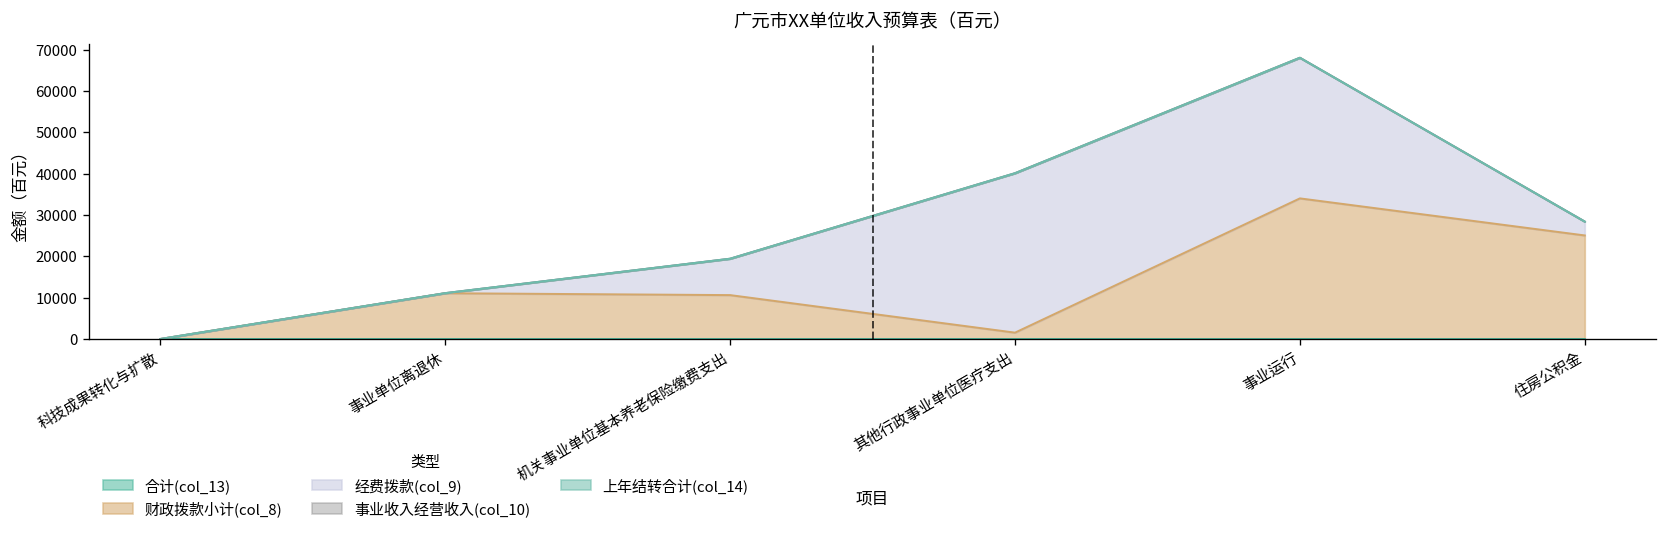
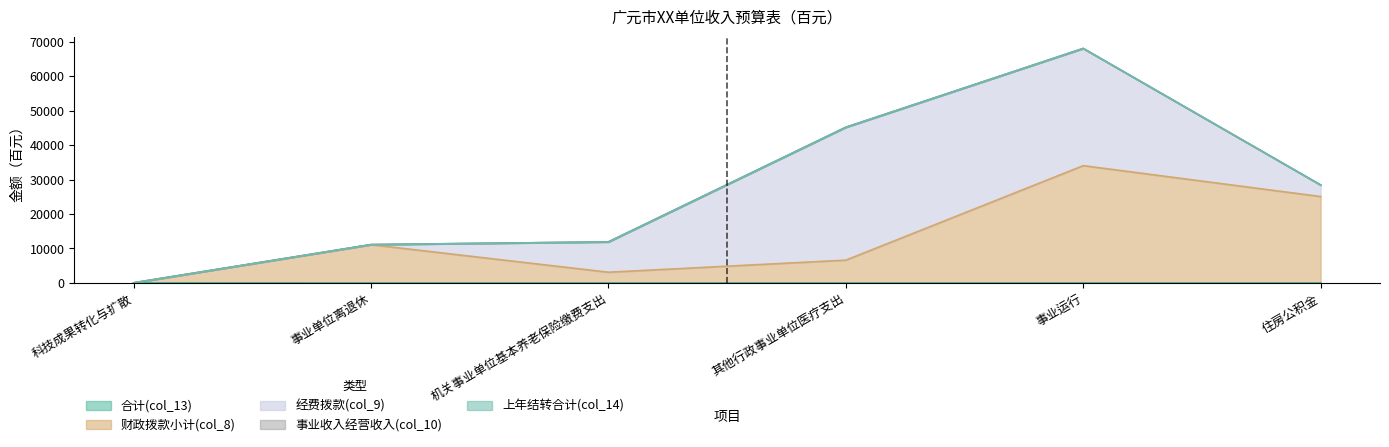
  {
    "财政拨款小计(col_8)": {
-     "机关事业单位基本养老保险缴费支出": 11000,
-     "其他行政事业单位医疗支出": 2000,
+     "机关事业单位基本养老保险缴费支出": 3000,
+     "其他行政事业单位医疗支出": 7000,
      "事业运行": 34000,
      "住房公积金": 25000
    }
  }
